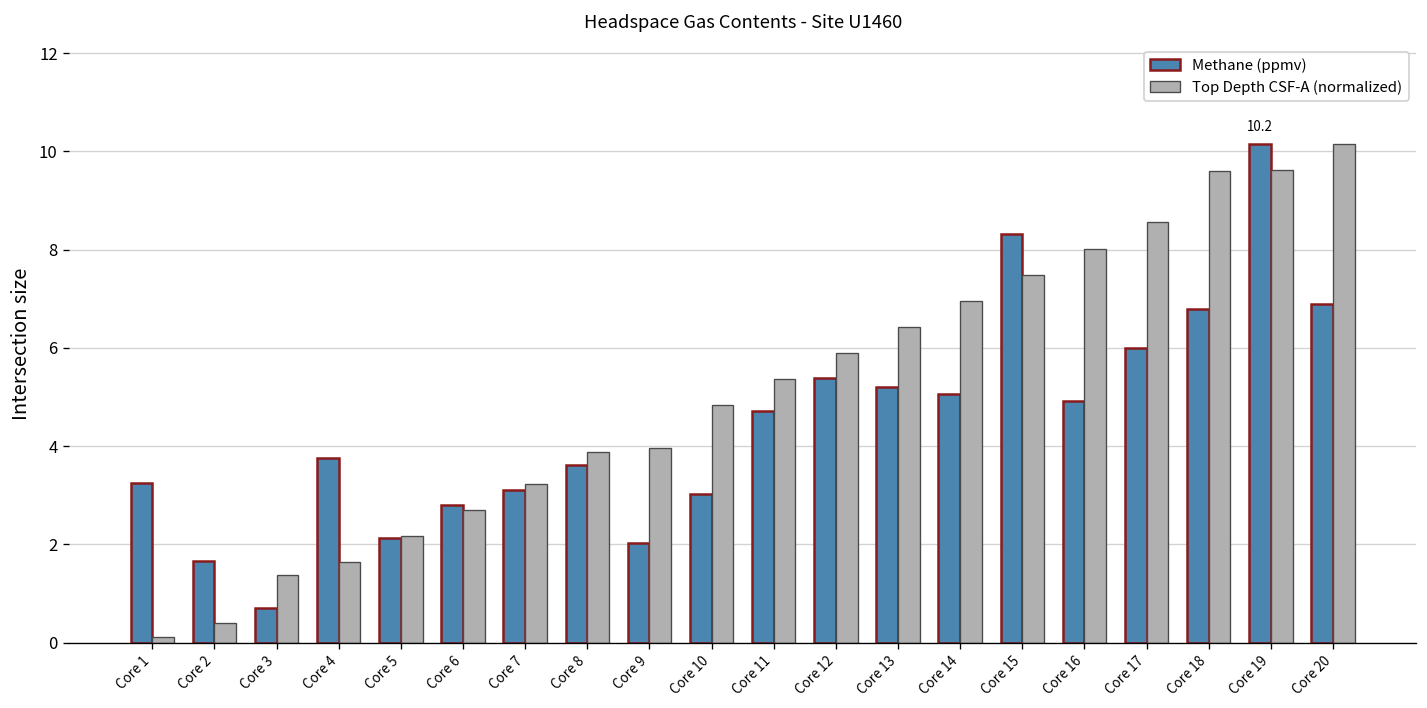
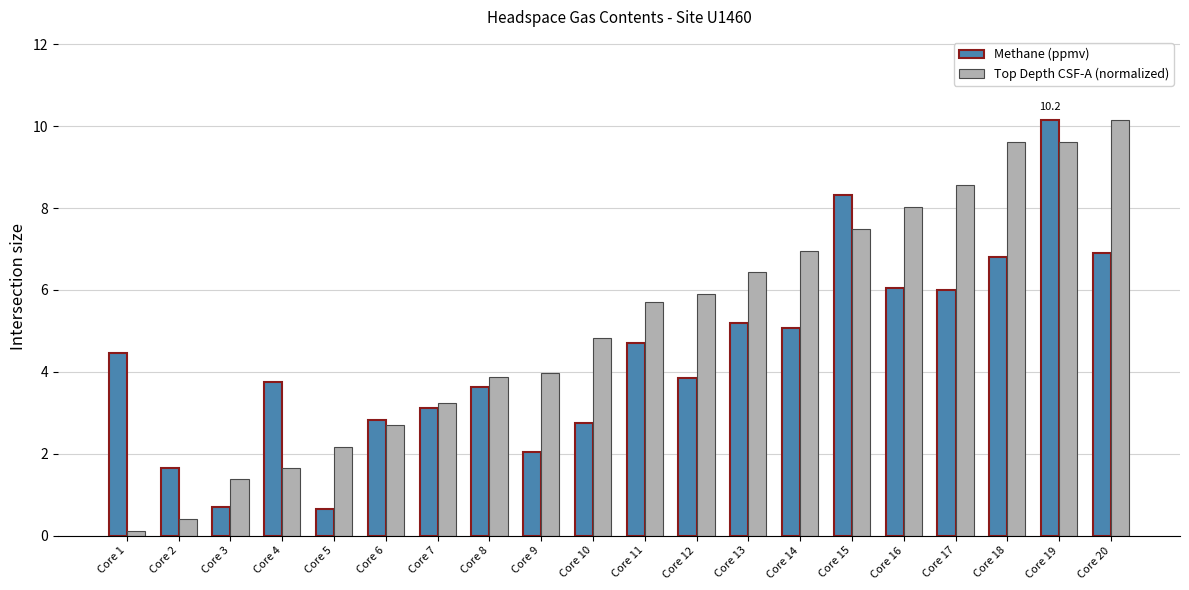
  {
    "Methane (ppmv)": {
-     "Core 1": 3.3,
+     "Core 1": 4.5,
      "Core 2": 1.7,
      "Core 3": 0.7,
      "Core 4": 3.8,
-     "Core 5": 2.1,
+     "Core 5": 0.7,
      "Core 6": 2.8,
      "Core 7": 3.1,
      "Core 8": 3.6,
      "Core 9": 2.0,
-     "Core 10": 3.0,
+     "Core 10": 2.8,
      "Core 11": 4.7,
-     "Core 12": 5.4,
+     "Core 12": 3.9,
      "Core 13": 5.2,
      "Core 14": 5.1,
      "Core 15": 8.3,
-     "Core 16": 4.9,
+     "Core 16": 6.1,
      "Core 17": 6.0,
      "Core 18": 6.8,
      "Core 20": 6.9
    },
    "Top Depth CSF-A (normalized)": {
      "Core 1": 0.1,
      "Core 2": 0.4,
      "Core 3": 1.4,
      "Core 4": 1.6,
      "Core 5": 2.2,
      "Core 6": 2.7,
      "Core 7": 3.2,
      "Core 8": 3.9,
      "Core 9": 4.0,
      "Core 10": 4.8,
-     "Core 11": 5.4,
+     "Core 11": 5.7,
      "Core 12": 5.9,
      "Core 13": 6.4,
      "Core 14": 7.0,
      "Core 15": 7.5,
      "Core 16": 8.0,
      "Core 17": 8.6,
      "Core 18": 9.6,
      "Core 19": 9.6,
      "Core 20": 10.2
    }
  }
